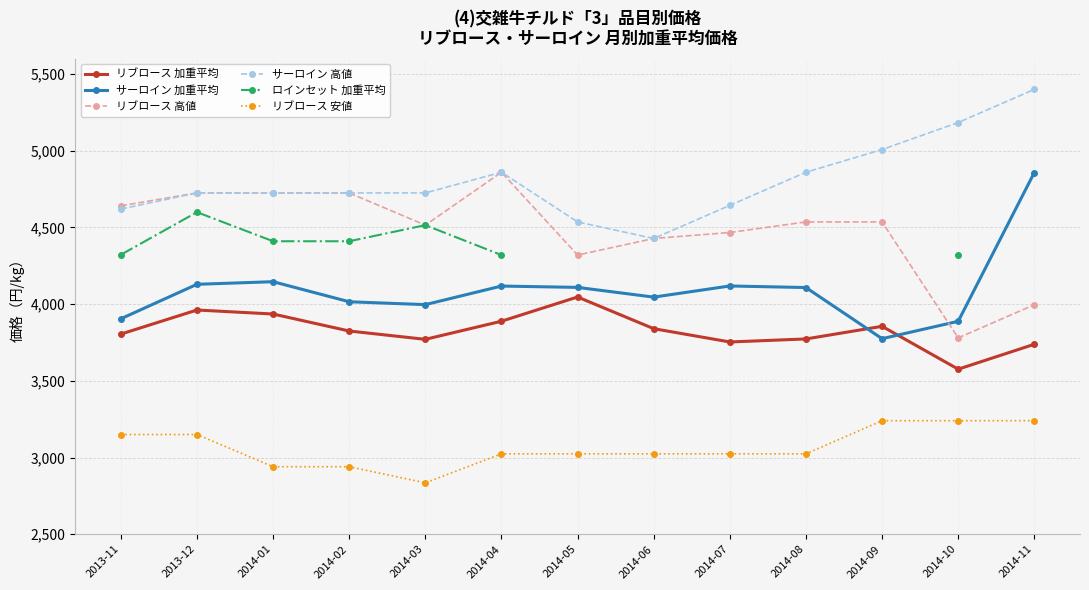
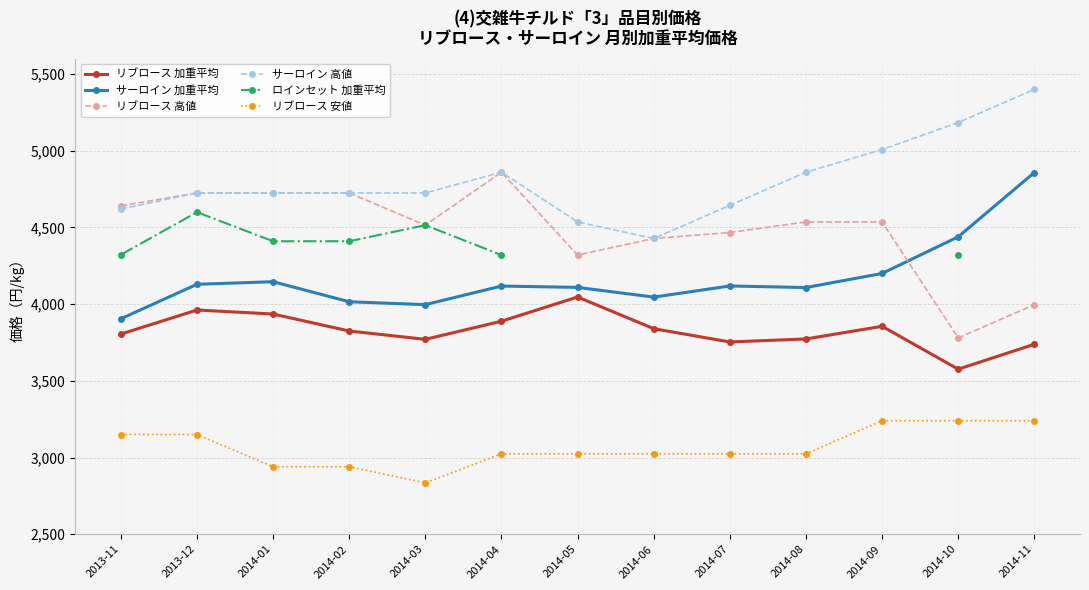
  {
    "リブロース 加重平均": {
      "2013-11": "3,800",
      "2013-12": "3,960",
      "2014-01": "3,940",
      "2014-02": "3,820",
      "2014-03": "3,770",
      "2014-04": "3,890",
      "2014-05": "4,050",
      "2014-06": "3,840",
      "2014-07": "3,750",
      "2014-08": "3,770",
      "2014-09": "3,860",
      "2014-10": "3,580",
      "2014-11": "3,740"
    },
    "サーロイン 加重平均": {
      "2013-11": "3,900",
      "2013-12": "4,130",
      "2014-01": "4,150",
      "2014-02": "4,020",
      "2014-03": "4,000",
      "2014-04": "4,120",
      "2014-05": "4,110",
      "2014-06": "4,050",
      "2014-07": "4,120",
      "2014-08": "4,110",
-     "2014-09": "3,770",
-     "2014-10": "3,890",
+     "2014-09": "4,200",
+     "2014-10": "4,440",
      "2014-11": "4,860"
    },
    "リブロース 高値": {
      "2013-11": "4,640",
      "2014-05": "4,320",
      "2014-07": "4,470",
      "2014-08": "4,540",
      "2014-09": "4,540",
      "2014-10": "3,780",
      "2014-11": "4,000"
    },
    "サーロイン 高値": {
      "2013-11": "4,620",
      "2014-03": "4,730",
      "2014-05": "4,540",
      "2014-07": "4,640",
      "2014-08": "4,860",
      "2014-09": "5,010",
      "2014-10": "5,180",
      "2014-11": "5,400"
    },
    "ロインセット 加重平均": {
      "2013-11": "4,320",
      "2013-12": "4,600",
      "2014-01": "4,410",
      "2014-02": "4,410",
      "2014-04": "4,320",
      "2014-10": "4,320"
    },
    "リブロース 安値": {
      "2013-11": "3,150",
      "2013-12": "3,150",
      "2014-01": "2,940",
      "2014-02": "2,940",
      "2014-03": "2,840",
      "2014-04": "3,020",
      "2014-05": "3,020",
      "2014-06": "3,020",
      "2014-07": "3,020",
      "2014-08": "3,020",
      "2014-09": "3,240",
      "2014-10": "3,240",
      "2014-11": "3,240"
    }
  }
